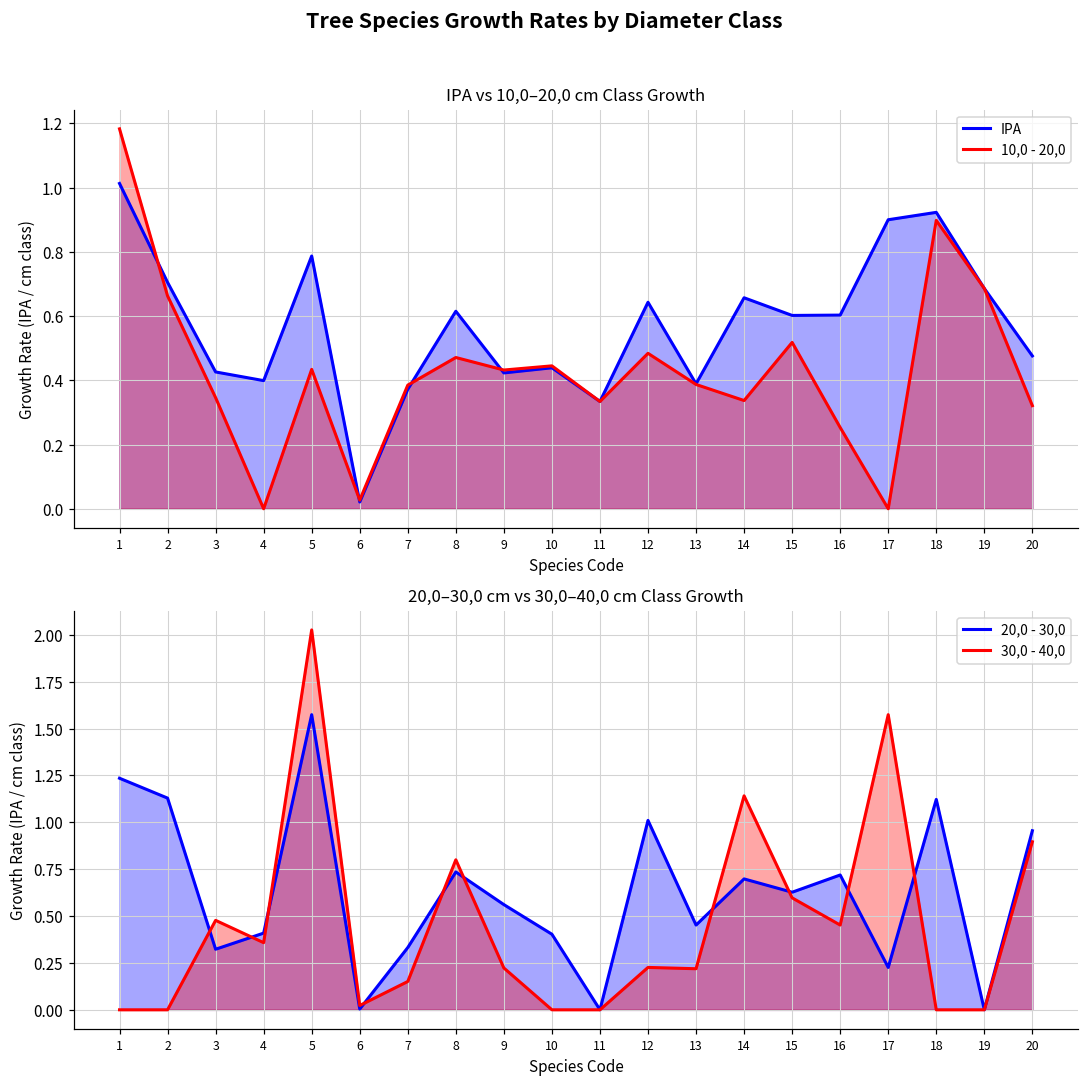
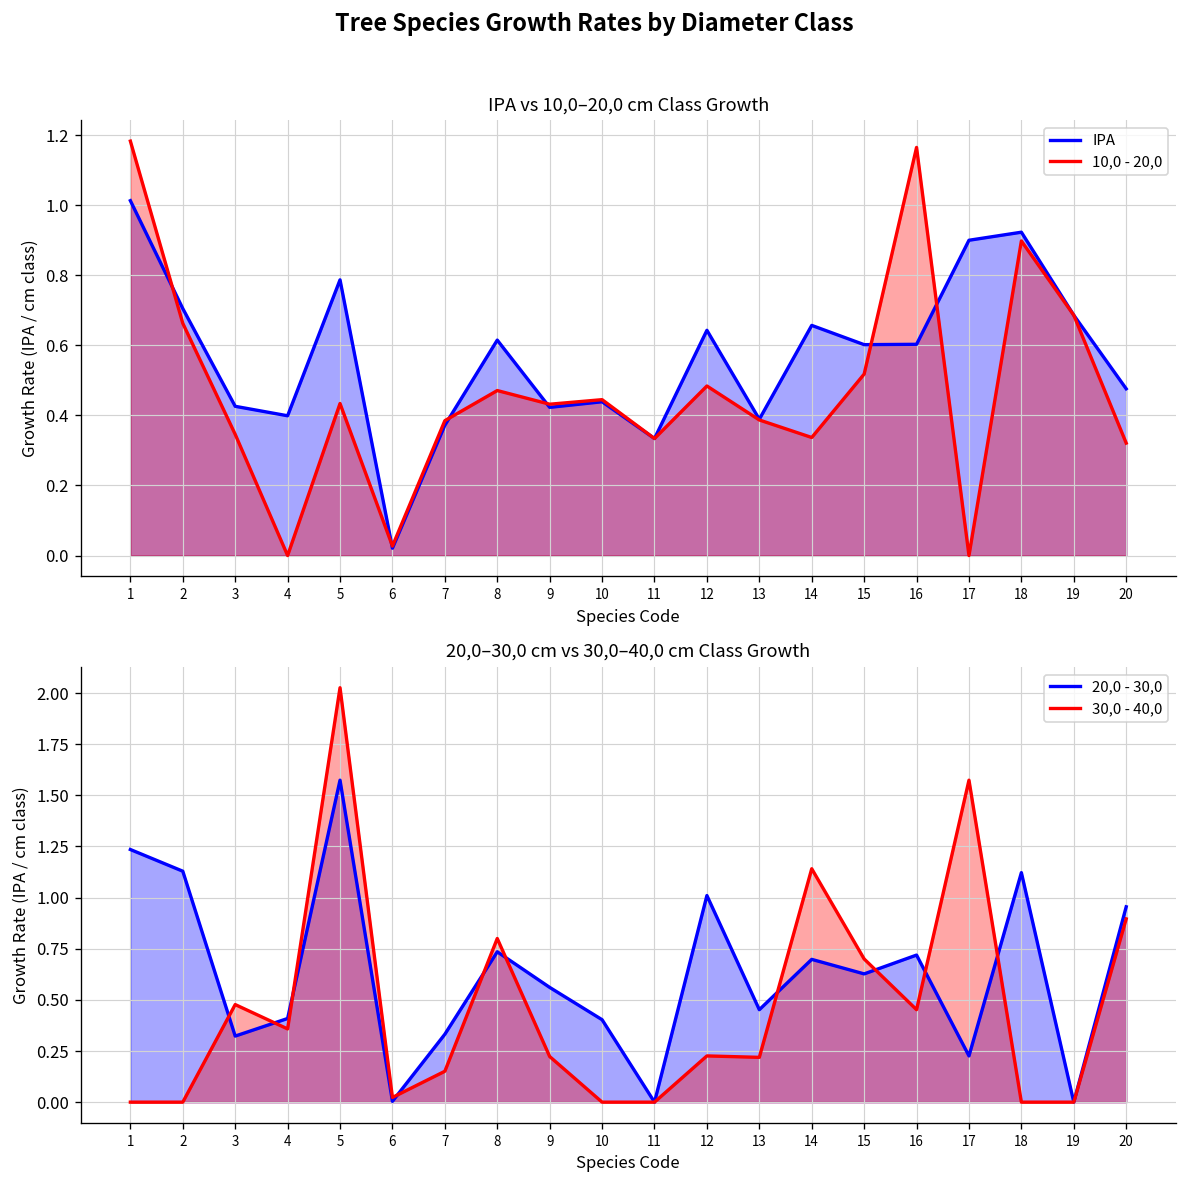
  {
    "IPA vs 10,0–20,0 cm Class Growth": {
      "IPA": {
        "1": 1.01,
        "2": 0.71,
        "3": 0.43,
        "4": 0.40,
        "5": 0.79,
        "7": 0.37,
        "8": 0.62,
        "9": 0.42,
        "12": 0.64,
        "14": 0.66,
        "15": 0.60,
        "16": 0.60,
        "17": 0.90,
        "18": 0.92,
        "20": 0.48
      },
      "10,0 - 20,0": {
        "1": 1.18,
        "2": 0.66,
        "3": 0.35,
        "4": 0.00,
        "5": 0.43,
        "7": 0.39,
        "8": 0.47,
        "9": 0.43,
        "12": 0.48,
        "14": 0.34,
        "15": 0.52,
-       "16": 0.25,
+       "16": 1.17,
        "17": 0.00,
        "18": 0.90,
        "20": 0.32
      }
    },
    "20,0–30,0 cm vs 30,0–40,0 cm Class Growth": {
      "20,0 - 30,0": {
        "1": 1.24,
        "2": 1.13,
        "3": 0.32,
        "4": 0.41,
        "5": 1.57,
        "6": 0.00,
        "7": 0.33,
        "8": 0.74,
        "9": 0.56,
        "10": 0.40,
        "12": 1.01,
        "13": 0.45,
        "14": 0.70,
        "15": 0.63,
        "16": 0.72,
        "17": 0.23,
        "18": 1.12,
        "20": 0.96
      },
      "30,0 - 40,0": {
        "1": 0.00,
        "2": 0.00,
        "3": 0.48,
        "4": 0.36,
        "5": 2.03,
        "6": 0.02,
        "7": 0.15,
        "8": 0.80,
        "9": 0.22,
        "10": 0.00,
        "12": 0.23,
        "13": 0.22,
        "14": 1.14,
-       "15": 0.60,
+       "15": 0.70,
        "16": 0.45,
        "17": 1.57,
        "18": 0.00,
        "20": 0.90
      }
    }
  }
